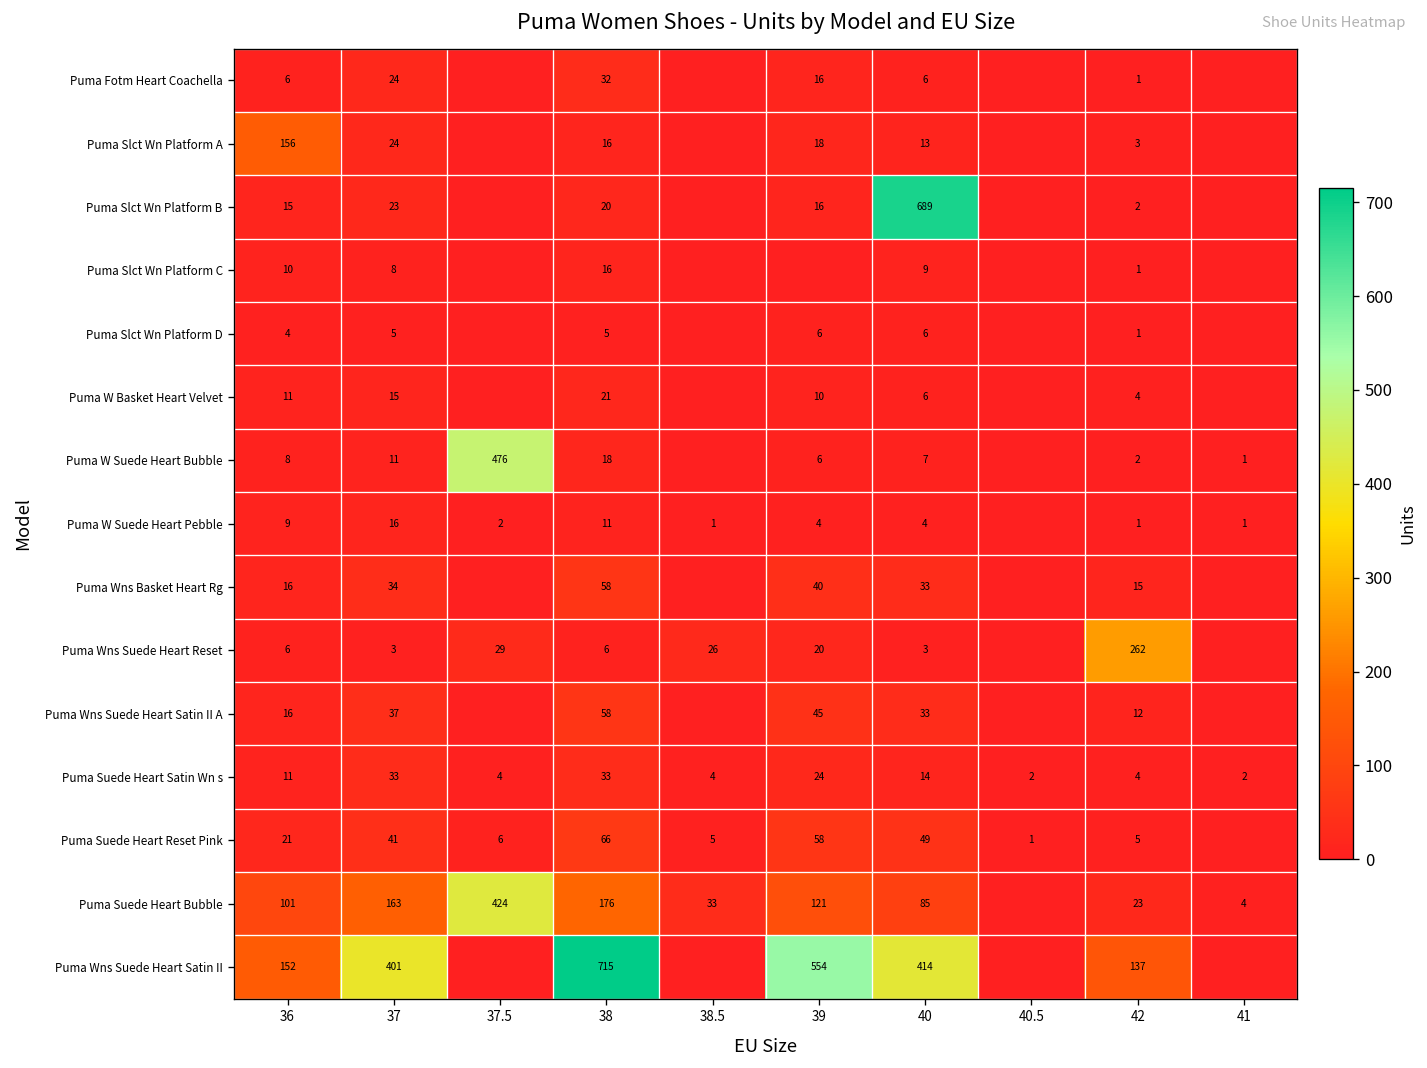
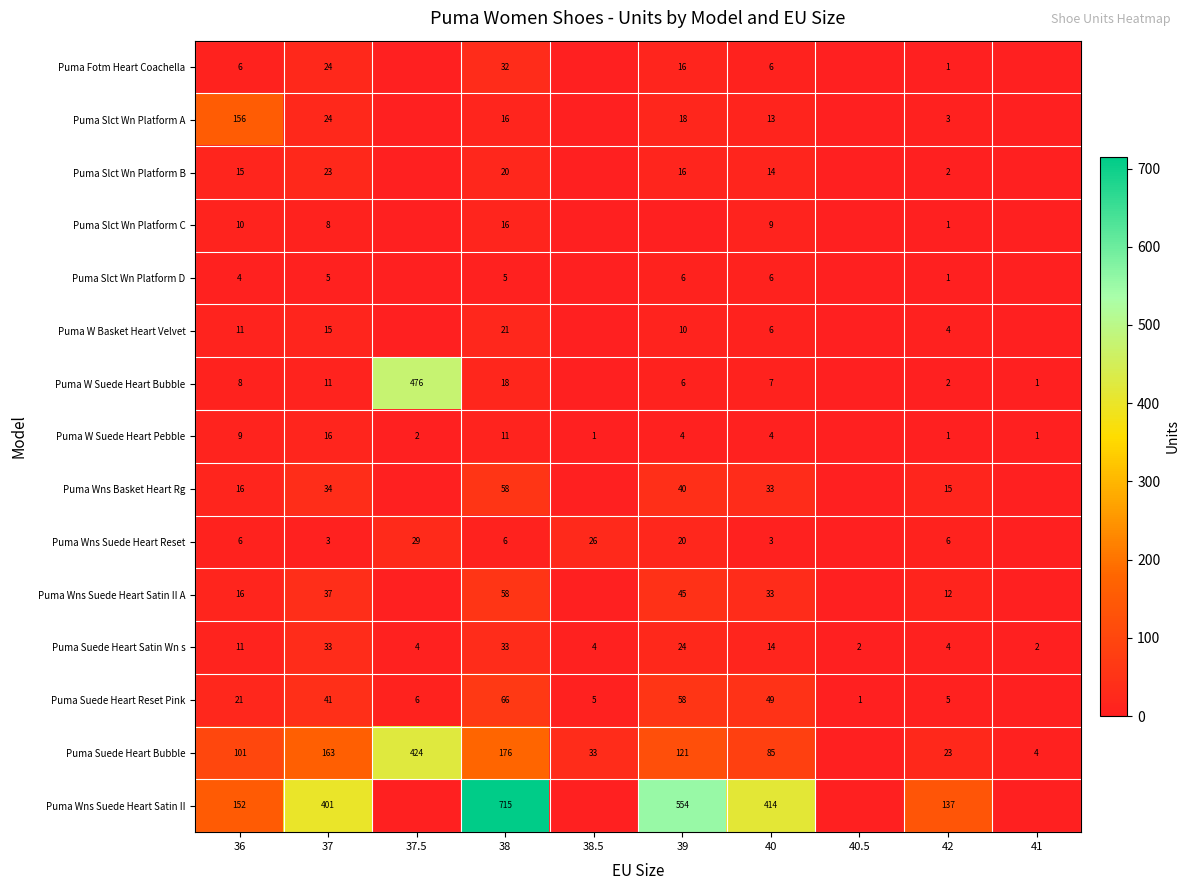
  {
    "Puma Fotm Heart Coachella": {
      "36": 6,
      "37": 24,
      "38": 32,
      "39": 16,
      "40": 6,
      "42": 1
    },
    "Puma Slct Wn Platform A": {
      "36": 156,
      "37": 24,
      "38": 16,
      "39": 18,
      "40": 13,
      "42": 3
    },
    "Puma Slct Wn Platform B": {
      "36": 15,
      "37": 23,
      "38": 20,
      "39": 16,
-     "40": 689,
+     "40": 14,
      "42": 2
    },
    "Puma Slct Wn Platform C": {
      "36": 10,
      "37": 8,
      "38": 16,
      "40": 9,
      "42": 1
    },
    "Puma Slct Wn Platform D": {
      "36": 4,
      "37": 5,
      "38": 5,
      "39": 6,
      "40": 6,
      "42": 1
    },
    "Puma W Basket Heart Velvet": {
      "36": 11,
      "37": 15,
      "38": 21,
      "39": 10,
      "40": 6,
      "42": 4
    },
    "Puma W Suede Heart Bubble": {
      "36": 8,
      "37": 11,
      "37.5": 476,
      "38": 18,
      "39": 6,
      "40": 7,
      "42": 2,
      "41": 1
    },
    "Puma W Suede Heart Pebble": {
      "36": 9,
      "37": 16,
      "37.5": 2,
      "38": 11,
      "38.5": 1,
      "39": 4,
      "40": 4,
      "42": 1,
      "41": 1
    },
    "Puma Wns Basket Heart Rg": {
      "36": 16,
      "37": 34,
      "38": 58,
      "39": 40,
      "40": 33,
      "42": 15
    },
    "Puma Wns Suede Heart Reset": {
      "36": 6,
      "37": 3,
      "37.5": 29,
      "38": 6,
      "38.5": 26,
      "39": 20,
      "40": 3,
-     "42": 262
+     "42": 6
    },
    "Puma Wns Suede Heart Satin II A": {
      "36": 16,
      "37": 37,
      "38": 58,
      "39": 45,
      "40": 33,
      "42": 12
    },
    "Puma Suede Heart Satin Wn s": {
      "36": 11,
      "37": 33,
      "37.5": 4,
      "38": 33,
      "38.5": 4,
      "39": 24,
      "40": 14,
      "40.5": 2,
      "42": 4,
      "41": 2
    },
    "Puma Suede Heart Reset Pink": {
      "36": 21,
      "37": 41,
      "37.5": 6,
      "38": 66,
      "38.5": 5,
      "39": 58,
      "40": 49,
      "40.5": 1,
      "42": 5
    },
    "Puma Suede Heart Bubble": {
      "36": 101,
      "37": 163,
      "37.5": 424,
      "38": 176,
      "38.5": 33,
      "39": 121,
      "40": 85,
      "42": 23,
      "41": 4
    },
    "Puma Wns Suede Heart Satin II": {
      "36": 152,
      "37": 401,
      "38": 715,
      "39": 554,
      "40": 414,
      "42": 137
    }
  }
